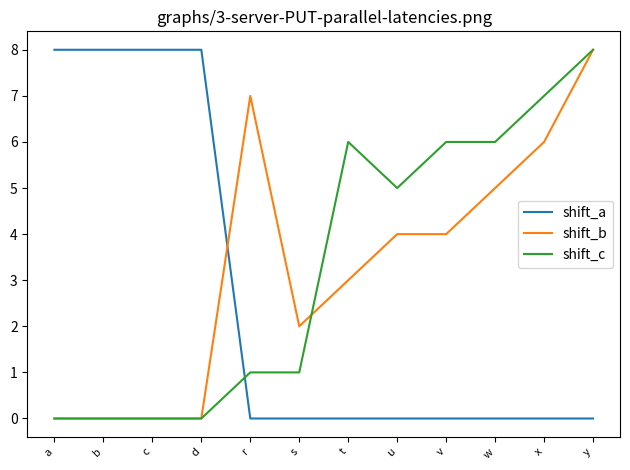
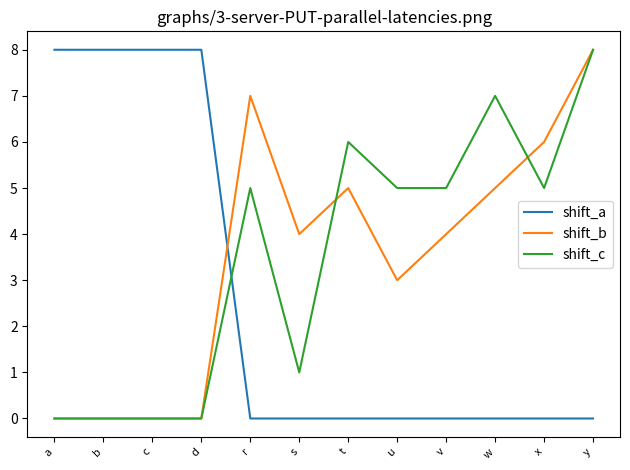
  {
    "shift_a": {
      "a": 8,
      "b": 8,
      "c": 8,
      "d": 8,
      "r": 0,
      "s": 0,
      "t": 0,
      "u": 0,
      "v": 0,
      "w": 0,
      "x": 0,
      "y": 0
    },
    "shift_b": {
      "r": 7,
-     "s": 2,
-     "t": 3,
-     "u": 4,
+     "s": 4,
+     "t": 5,
+     "u": 3,
      "v": 4,
      "w": 5,
      "x": 6
    },
    "shift_c": {
-     "r": 1,
+     "r": 5,
      "s": 1,
      "t": 6,
      "u": 5,
-     "v": 6,
-     "w": 6,
-     "x": 7
+     "v": 5,
+     "w": 7,
+     "x": 5
    }
  }
